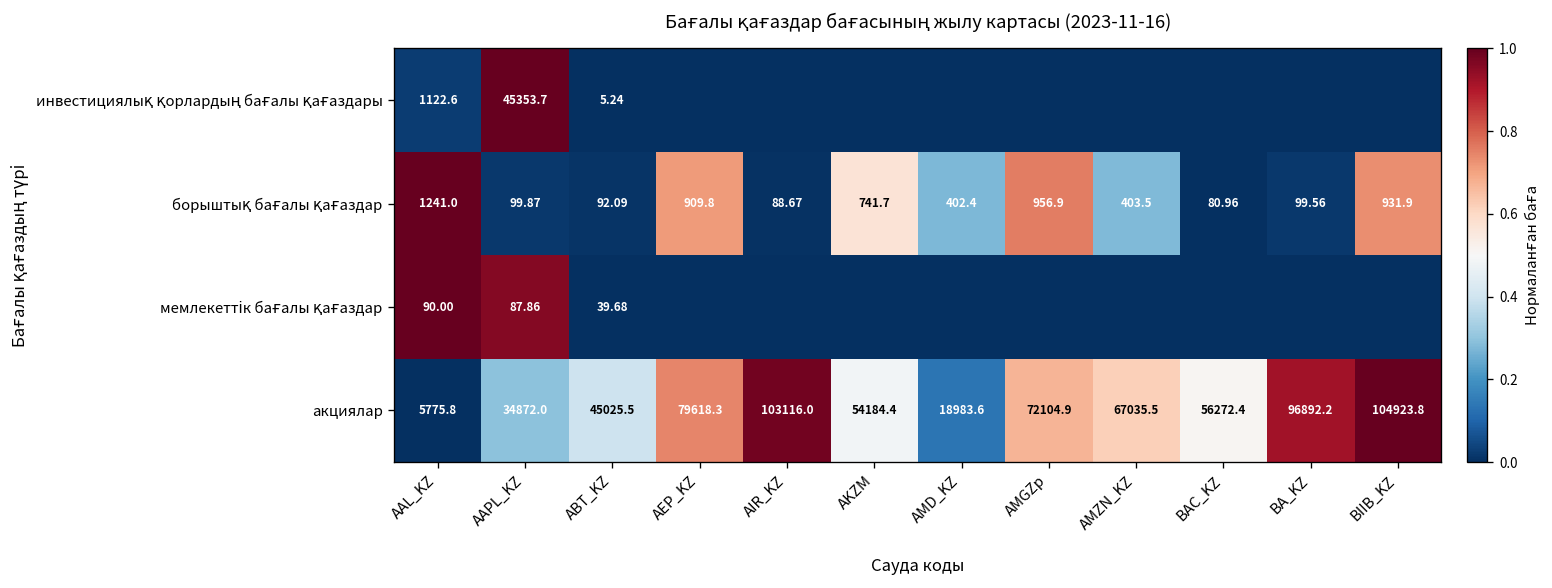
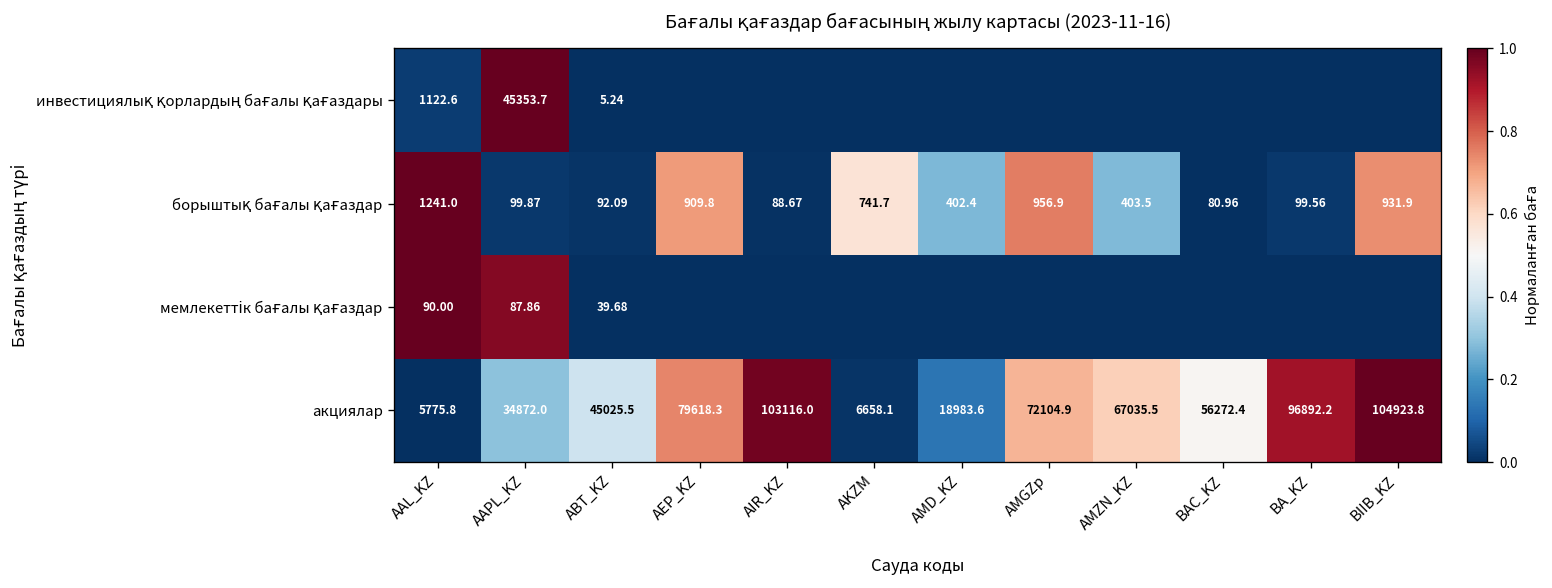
  {
    "инвестициялық қорлардың бағалы қағаздары": {
      "AAL_KZ": 1122.6,
      "AAPL_KZ": 45353.7,
      "ABT_KZ": 5.24
    },
    "борыштық бағалы қағаздар": {
      "AAL_KZ": 1241.0,
      "AAPL_KZ": 99.87,
      "ABT_KZ": 92.09,
      "AEP_KZ": 909.8,
      "AIR_KZ": 88.67,
      "AKZM": 741.7,
      "AMD_KZ": 402.4,
      "AMGZp": 956.9,
      "AMZN_KZ": 403.5,
      "BAC_KZ": 80.96,
      "BA_KZ": 99.56,
      "BIIB_KZ": 931.9
    },
    "мемлекеттік бағалы қағаздар": {
      "AAL_KZ": 90.00,
      "AAPL_KZ": 87.86,
      "ABT_KZ": 39.68
    },
    "акциялар": {
      "AAL_KZ": 5775.8,
      "AAPL_KZ": 34872.0,
      "ABT_KZ": 45025.5,
      "AEP_KZ": 79618.3,
      "AIR_KZ": 103116.0,
-     "AKZM": 54184.4,
+     "AKZM": 6658.1,
      "AMD_KZ": 18983.6,
      "AMGZp": 72104.9,
      "AMZN_KZ": 67035.5,
      "BAC_KZ": 56272.4,
      "BA_KZ": 96892.2,
      "BIIB_KZ": 104923.8
    }
  }
